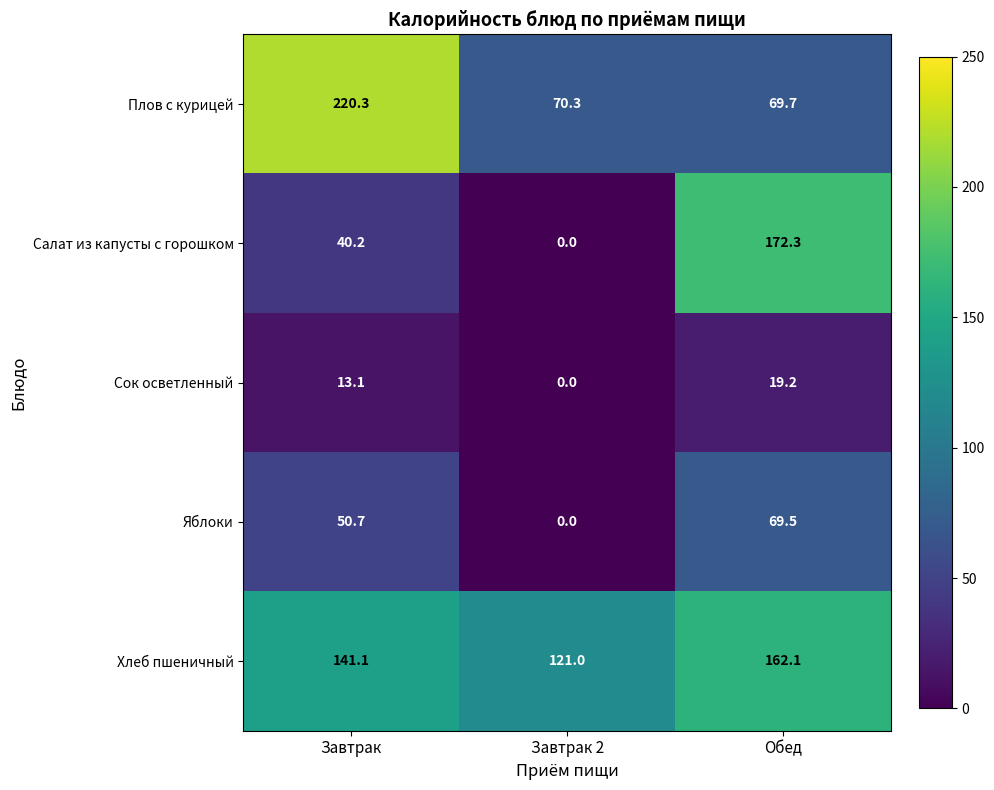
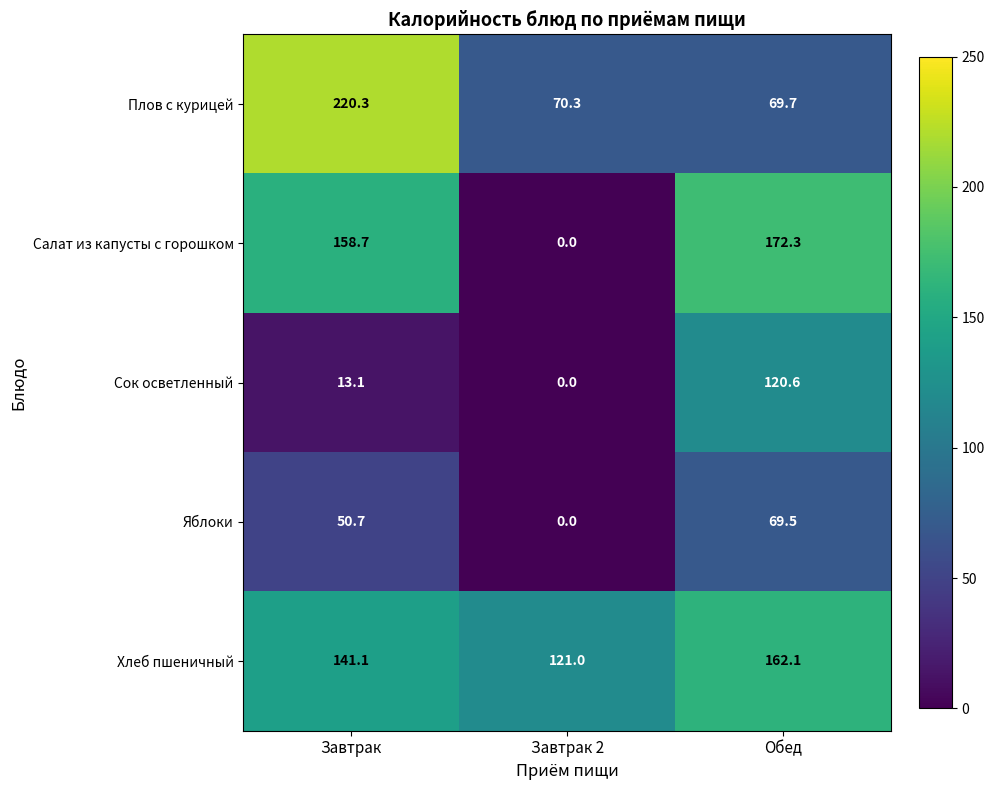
  {
    "Плов с курицей": {
      "Завтрак": 220.3,
      "Завтрак 2": 70.3,
      "Обед": 69.7
    },
    "Салат из капусты с горошком": {
-     "Завтрак": 40.2,
+     "Завтрак": 158.7,
      "Завтрак 2": 0.0,
      "Обед": 172.3
    },
    "Сок осветленный": {
      "Завтрак": 13.1,
      "Завтрак 2": 0.0,
-     "Обед": 19.2
+     "Обед": 120.6
    },
    "Яблоки": {
      "Завтрак": 50.7,
      "Завтрак 2": 0.0,
      "Обед": 69.5
    },
    "Хлеб пшеничный": {
      "Завтрак": 141.1,
      "Завтрак 2": 121.0,
      "Обед": 162.1
    }
  }
